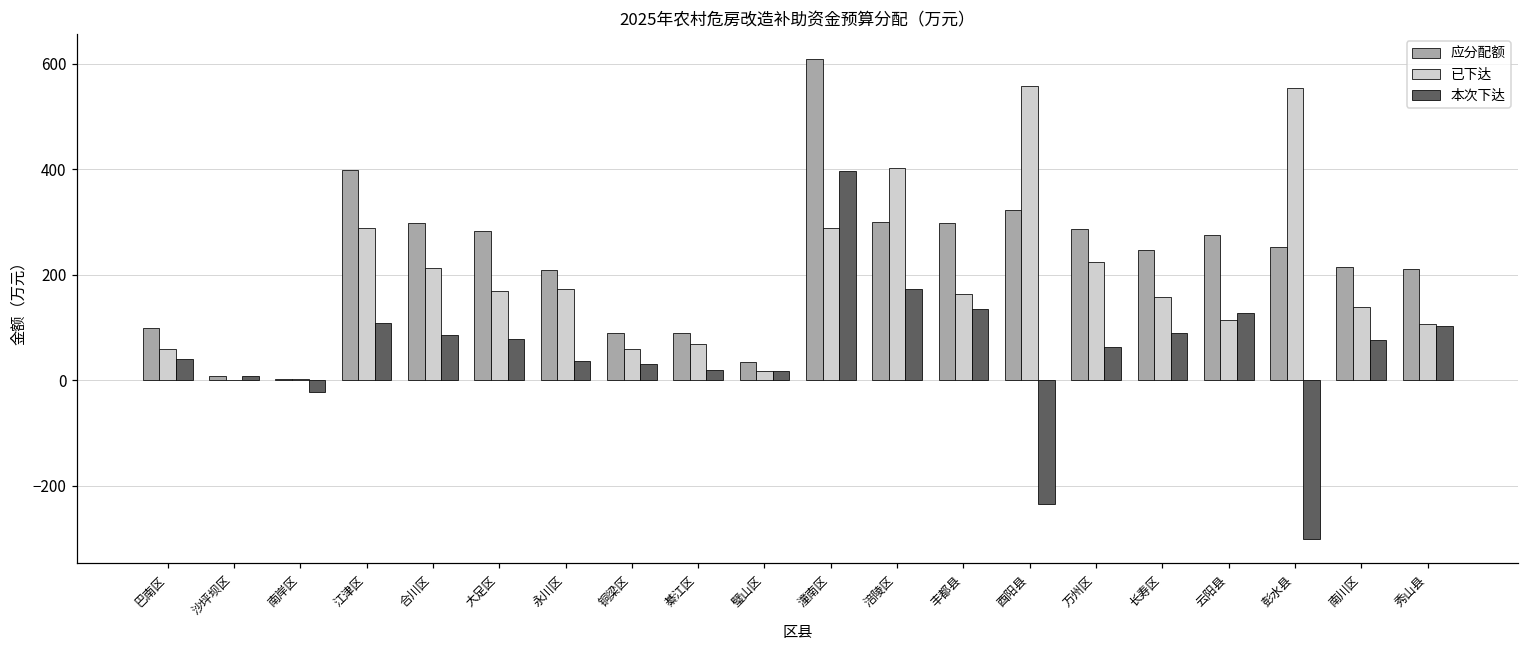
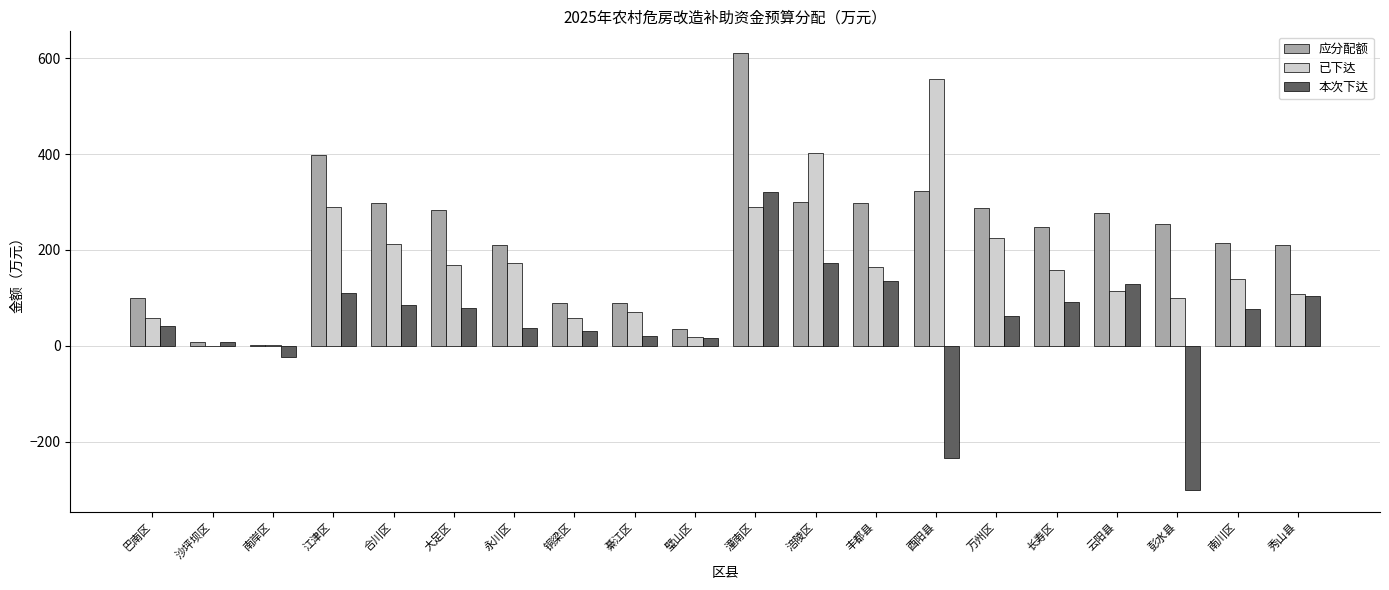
  {
    "应分配额": {
      "巴南区": 100,
      "沙坪坝区": 10,
      "江津区": 400,
      "合川区": 300,
      "大足区": 280,
      "永川区": 210,
      "铜梁区": 90,
      "綦江区": 90,
      "璧山区": 40,
      "潼南区": 610,
      "涪陵区": 300,
      "丰都县": 300,
      "酉阳县": 320,
      "万州区": 290,
      "长寿区": 250,
      "云阳县": 280,
      "彭水县": 250,
      "南川区": 220,
      "秀山县": 210
    },
    "已下达": {
      "巴南区": 60,
      "沙坪坝区": 0,
      "江津区": 290,
      "合川区": 210,
      "大足区": 170,
      "永川区": 170,
      "铜梁区": 60,
      "綦江区": 70,
      "璧山区": 20,
      "潼南区": 290,
      "涪陵区": 400,
      "丰都县": 160,
      "酉阳县": 560,
      "万州区": 220,
      "长寿区": 160,
      "云阳县": 110,
-     "彭水县": 550,
+     "彭水县": 100,
      "南川区": 140,
      "秀山县": 110
    },
    "本次下达": {
      "巴南区": 40,
      "沙坪坝区": 10,
      "南岸区": -20,
      "江津区": 110,
      "合川区": 90,
      "大足区": 80,
      "永川区": 40,
      "铜梁区": 30,
      "綦江区": 20,
      "璧山区": 20,
-     "潼南区": 400,
+     "潼南区": 320,
      "涪陵区": 170,
      "丰都县": 130,
      "酉阳县": -230,
      "万州区": 60,
      "长寿区": 90,
      "云阳县": 130,
      "彭水县": -300,
      "南川区": 80,
      "秀山县": 100
    }
  }
